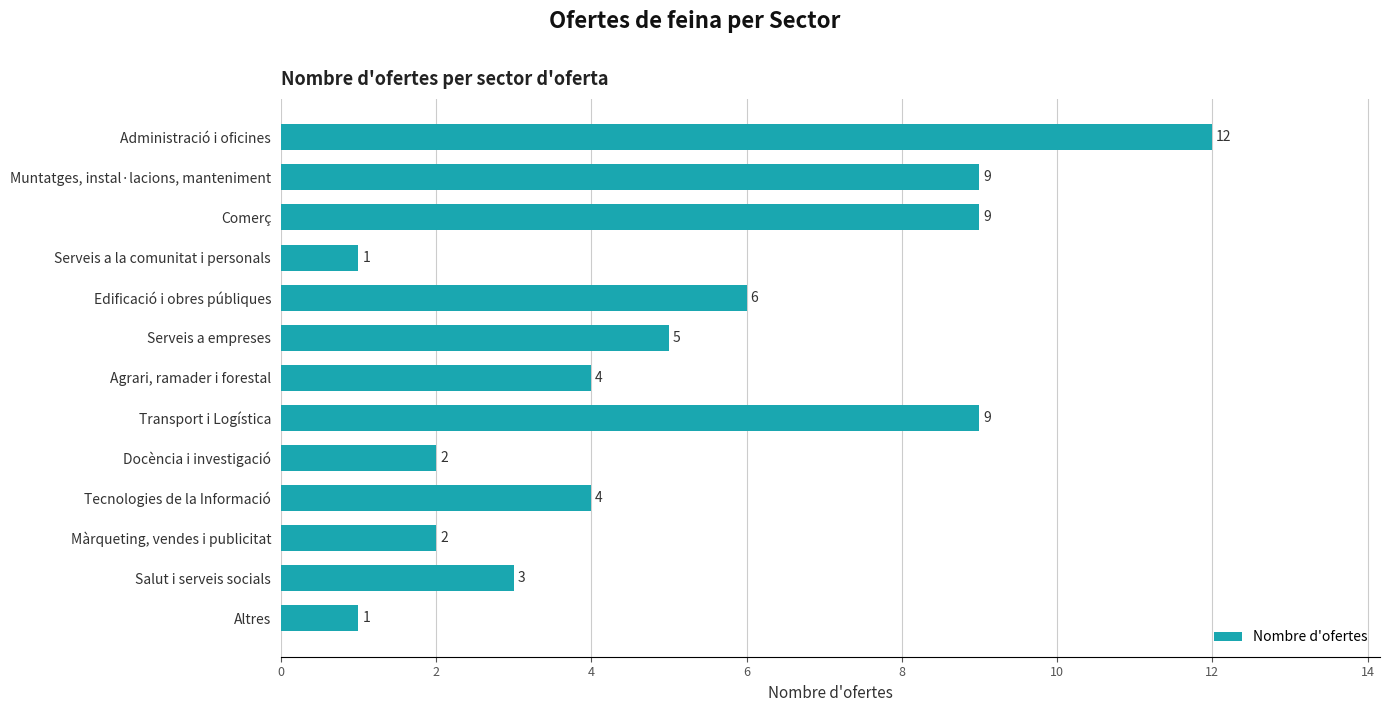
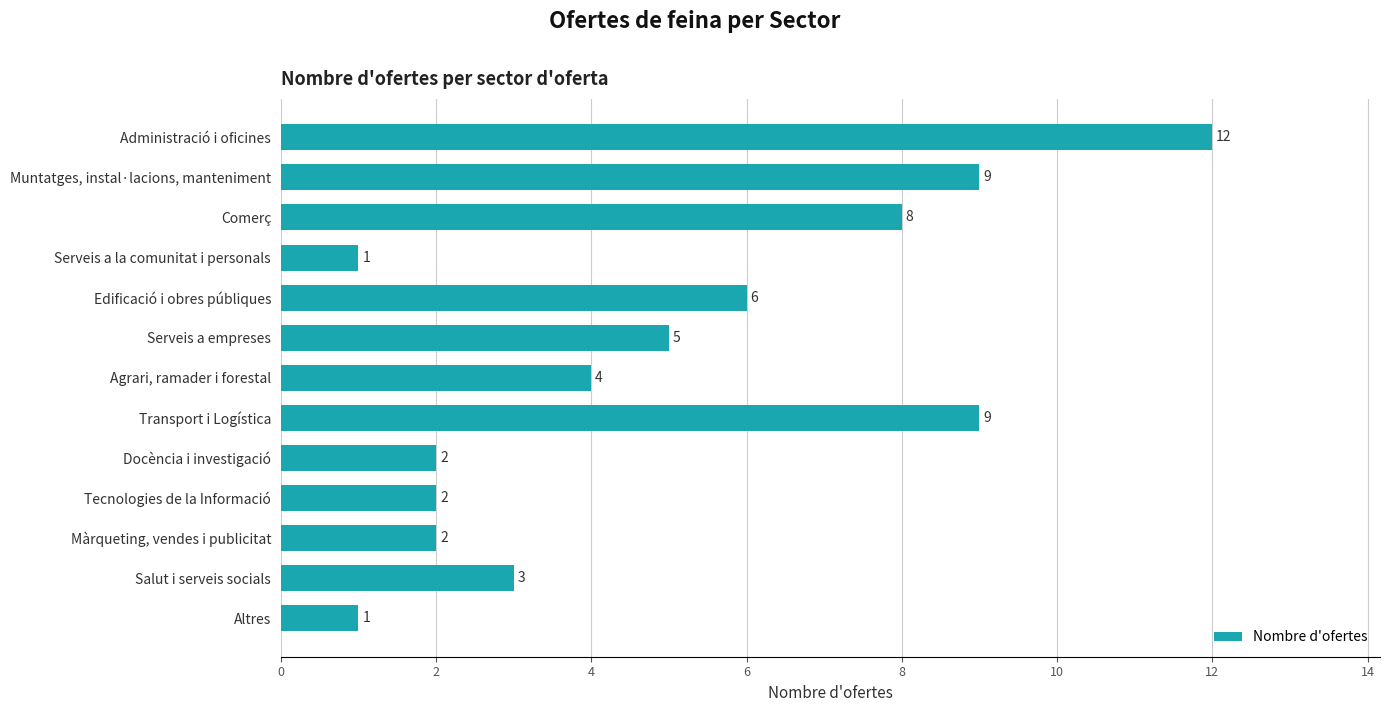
  {
    "Administració i oficines": 12,
    "Muntatges, instal·lacions, manteniment": 9,
-   "Comerç": 9,
+   "Comerç": 8,
    "Serveis a la comunitat i personals": 1,
    "Edificació i obres públiques": 6,
    "Serveis a empreses": 5,
    "Agrari, ramader i forestal": 4,
    "Transport i Logística": 9,
    "Docència i investigació": 2,
-   "Tecnologies de la Informació": 4,
+   "Tecnologies de la Informació": 2,
    "Màrqueting, vendes i publicitat": 2,
    "Salut i serveis socials": 3,
    "Altres": 1
  }
